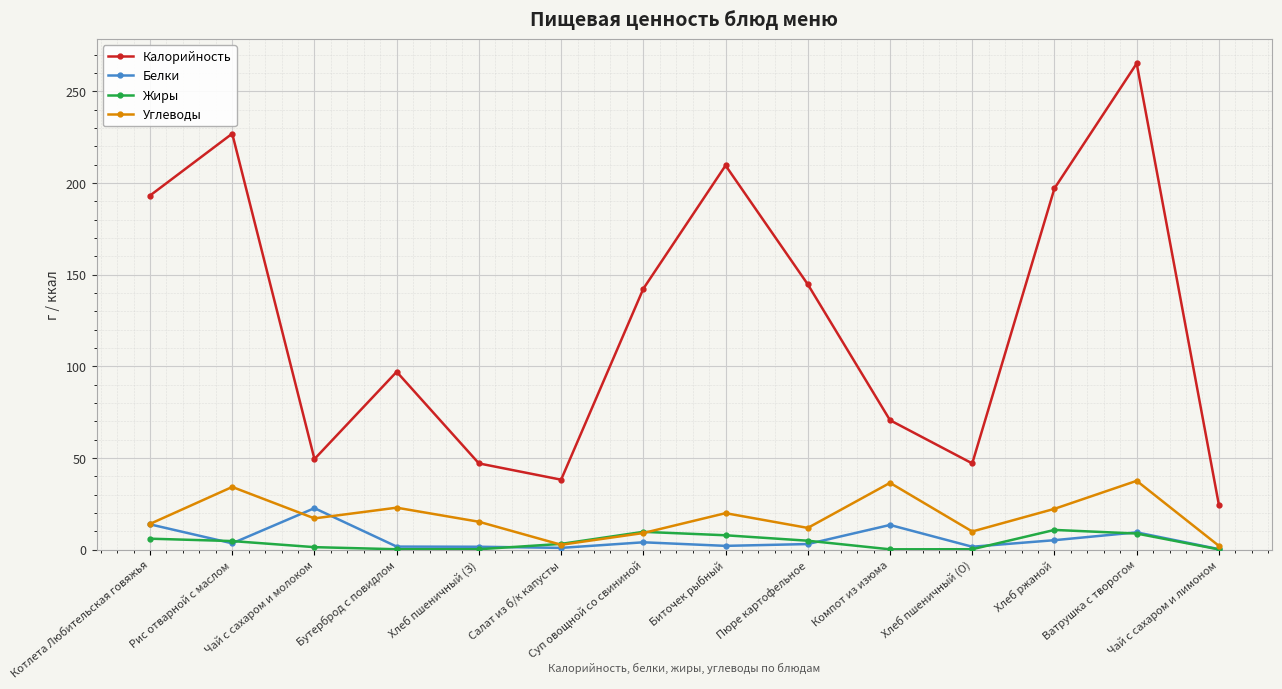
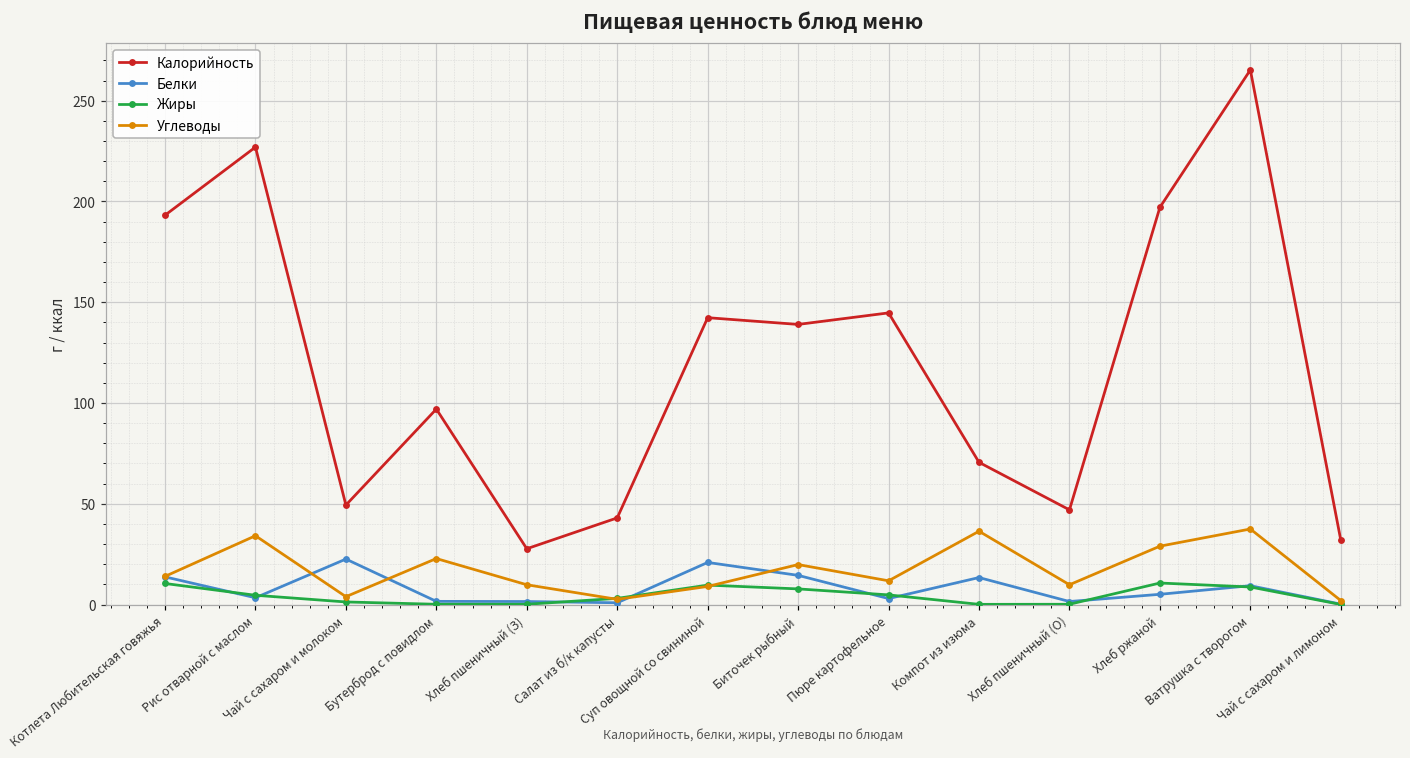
  {
    "Калорийность": {
      "Котлета Любительская говяжья": 193,
      "Рис отварной с маслом": 227,
      "Чай с сахаром и молоком": 49,
      "Бутерброд с повидлом": 97,
-     "Хлеб пшеничный (З)": 47,
-     "Салат из б/к капусты": 38,
+     "Хлеб пшеничный (З)": 28,
+     "Салат из б/к капусты": 43,
      "Суп овощной со свининой": 142,
-     "Биточек рыбный": 210,
+     "Биточек рыбный": 139,
      "Пюре картофельное": 145,
      "Компот из изюма": 71,
      "Хлеб пшеничный (О)": 47,
      "Хлеб ржаной": 197,
      "Ватрушка с творогом": 265,
-     "Чай с сахаром и лимоном": 24
+     "Чай с сахаром и лимоном": 32
    },
    "Белки": {
      "Чай с сахаром и молоком": 23,
      "Бутерброд с повидлом": 2,
      "Салат из б/к капусты": 1,
-     "Суп овощной со свининой": 4,
-     "Биточек рыбный": 2,
+     "Суп овощной со свининой": 21,
+     "Биточек рыбный": 15,
      "Пюре картофельное": 3,
      "Компот из изюма": 13,
      "Хлеб ржаной": 5
    },
    "Жиры": {
-     "Котлета Любительская говяжья": 6,
+     "Котлета Любительская говяжья": 10,
      "Чай с сахаром и молоком": 1,
      "Бутерброд с повидлом": 0,
      "Биточек рыбный": 8,
      "Пюре картофельное": 5,
      "Компот из изюма": 0,
      "Хлеб ржаной": 11
    },
    "Углеводы": {
      "Рис отварной с маслом": 34,
-     "Чай с сахаром и молоком": 17,
+     "Чай с сахаром и молоком": 4,
      "Бутерброд с повидлом": 23,
-     "Хлеб пшеничный (З)": 15,
+     "Хлеб пшеничный (З)": 10,
      "Биточек рыбный": 20,
      "Пюре картофельное": 12,
      "Компот из изюма": 36,
      "Хлеб пшеничный (О)": 10,
-     "Хлеб ржаной": 22,
+     "Хлеб ржаной": 29,
      "Ватрушка с творогом": 38,
      "Чай с сахаром и лимоном": 2
    }
  }
